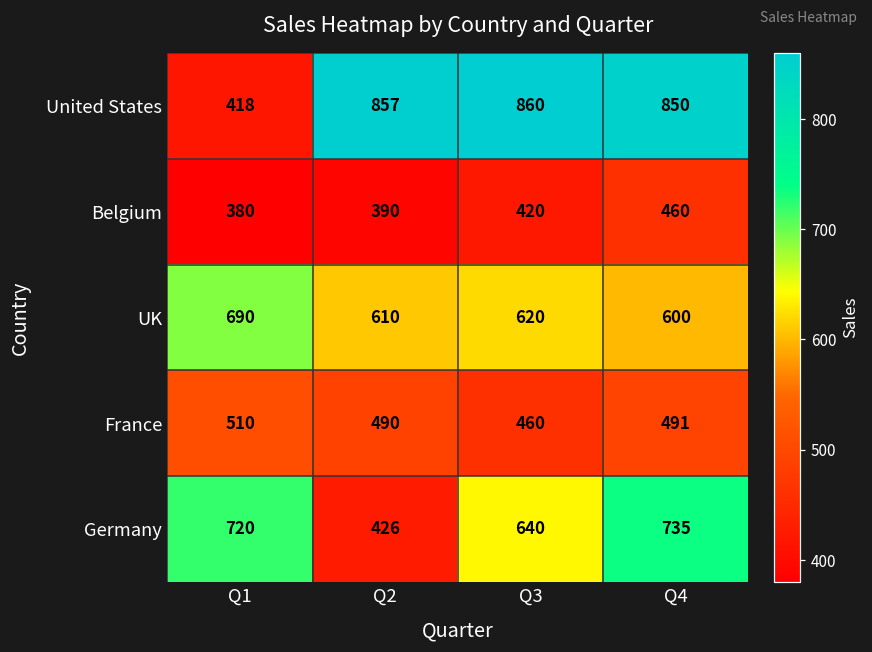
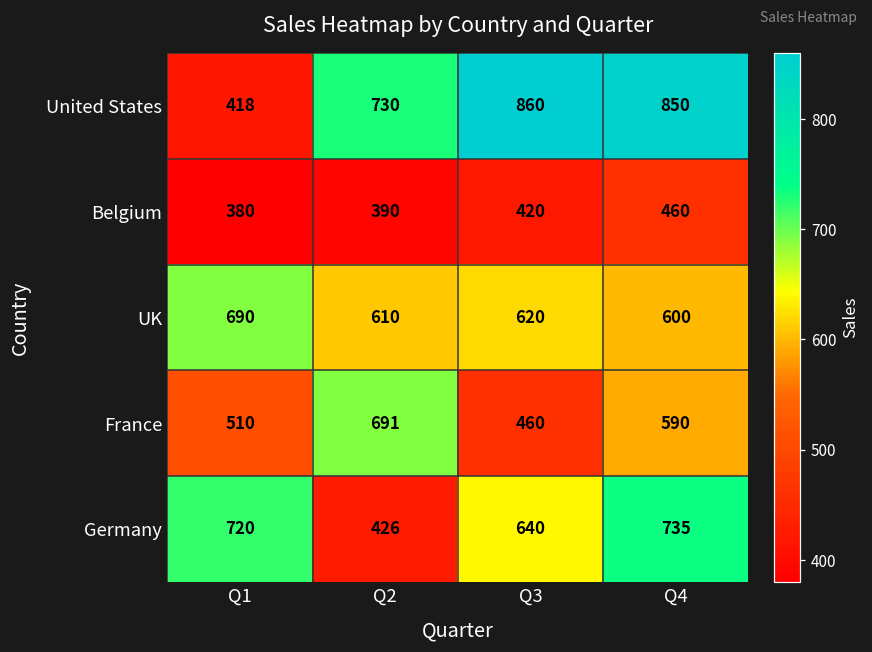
  {
    "United States": {
      "Q1": 418,
-     "Q2": 857,
+     "Q2": 730,
      "Q3": 860,
      "Q4": 850
    },
    "Belgium": {
      "Q1": 380,
      "Q2": 390,
      "Q3": 420,
      "Q4": 460
    },
    "UK": {
      "Q1": 690,
      "Q2": 610,
      "Q3": 620,
      "Q4": 600
    },
    "France": {
      "Q1": 510,
-     "Q2": 490,
+     "Q2": 691,
      "Q3": 460,
-     "Q4": 491
+     "Q4": 590
    },
    "Germany": {
      "Q1": 720,
      "Q2": 426,
      "Q3": 640,
      "Q4": 735
    }
  }
